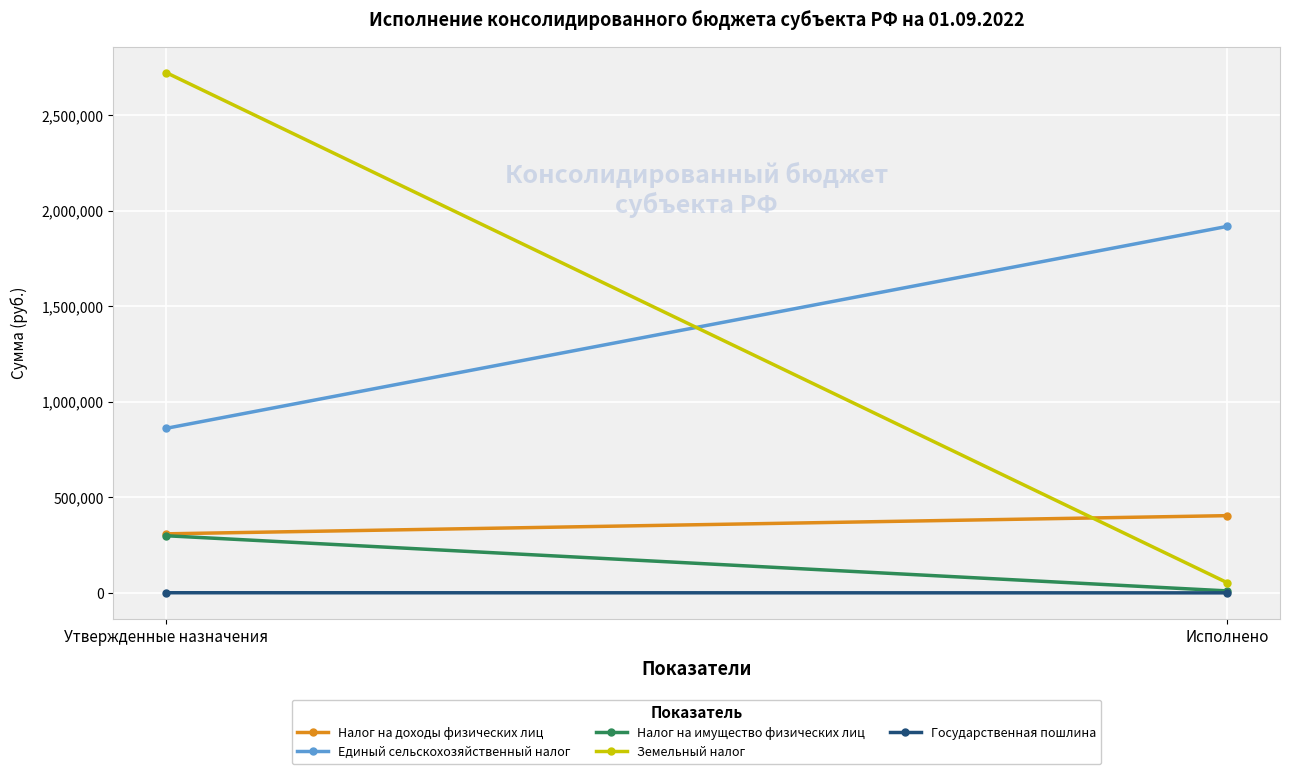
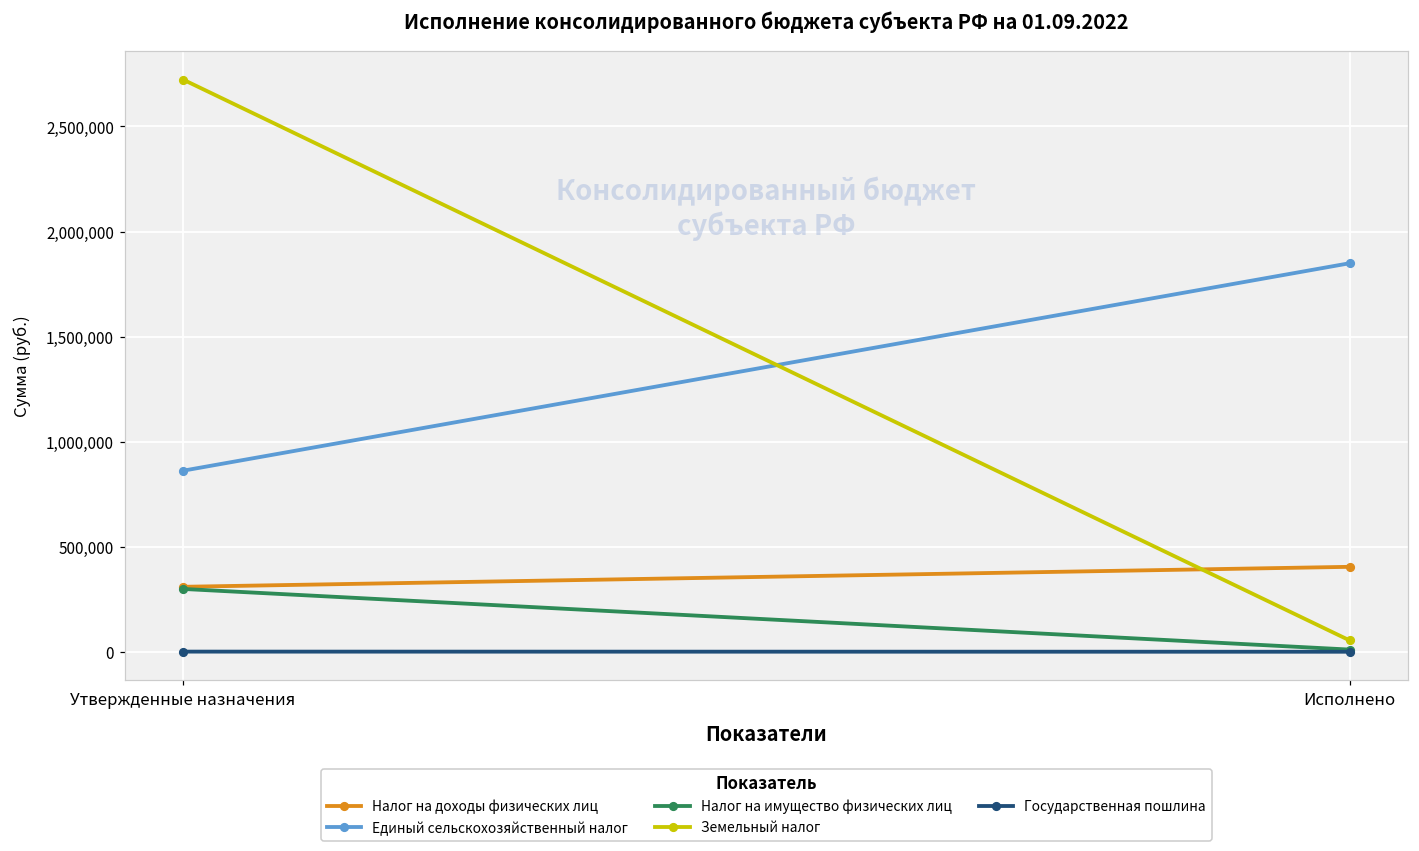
  {
    "Налог на доходы физических лиц": {
      "Исполнено": "400,000"
    },
    "Единый сельскохозяйственный налог": {
      "Утвержденные назначения": "860,000",
-     "Исполнено": "1,920,000"
+     "Исполнено": "1,850,000"
    },
    "Земельный налог": {
      "Утвержденные назначения": "2,720,000",
      "Исполнено": "50,000"
    },
    "Государственная пошлина": {
      "Утвержденные назначения": "0"
    }
  }
